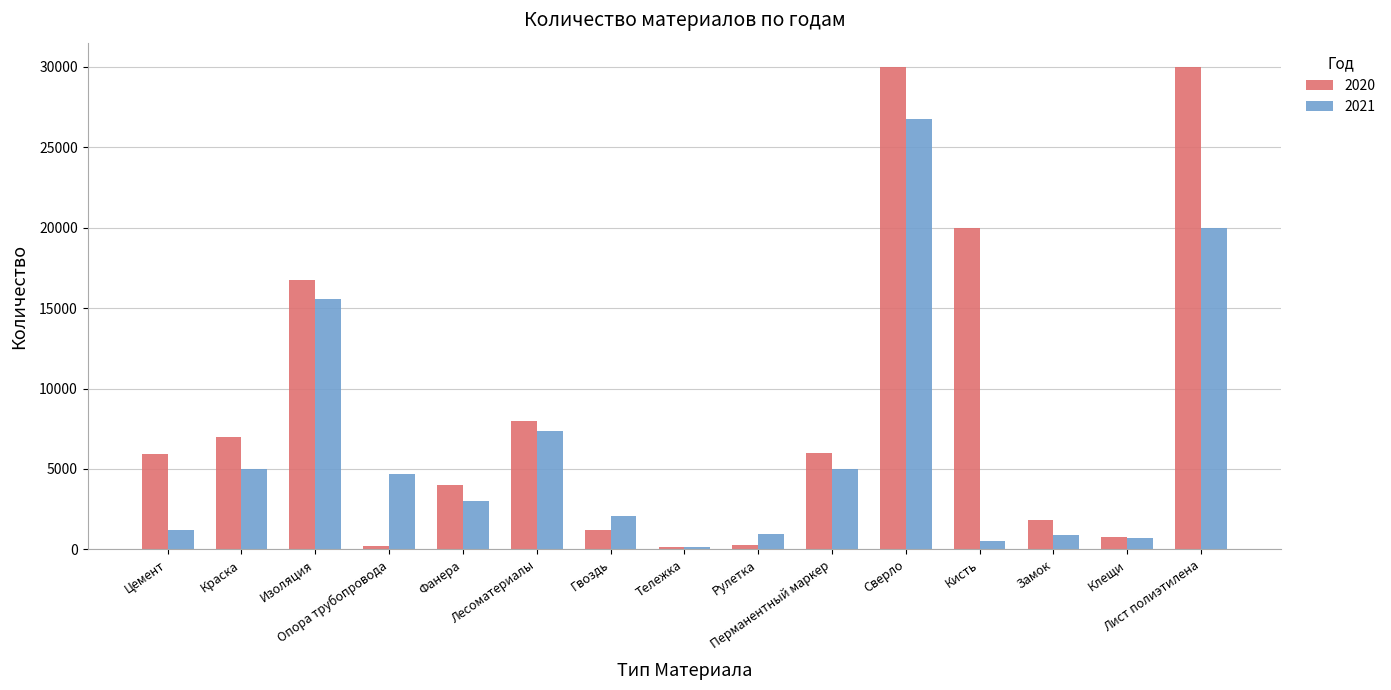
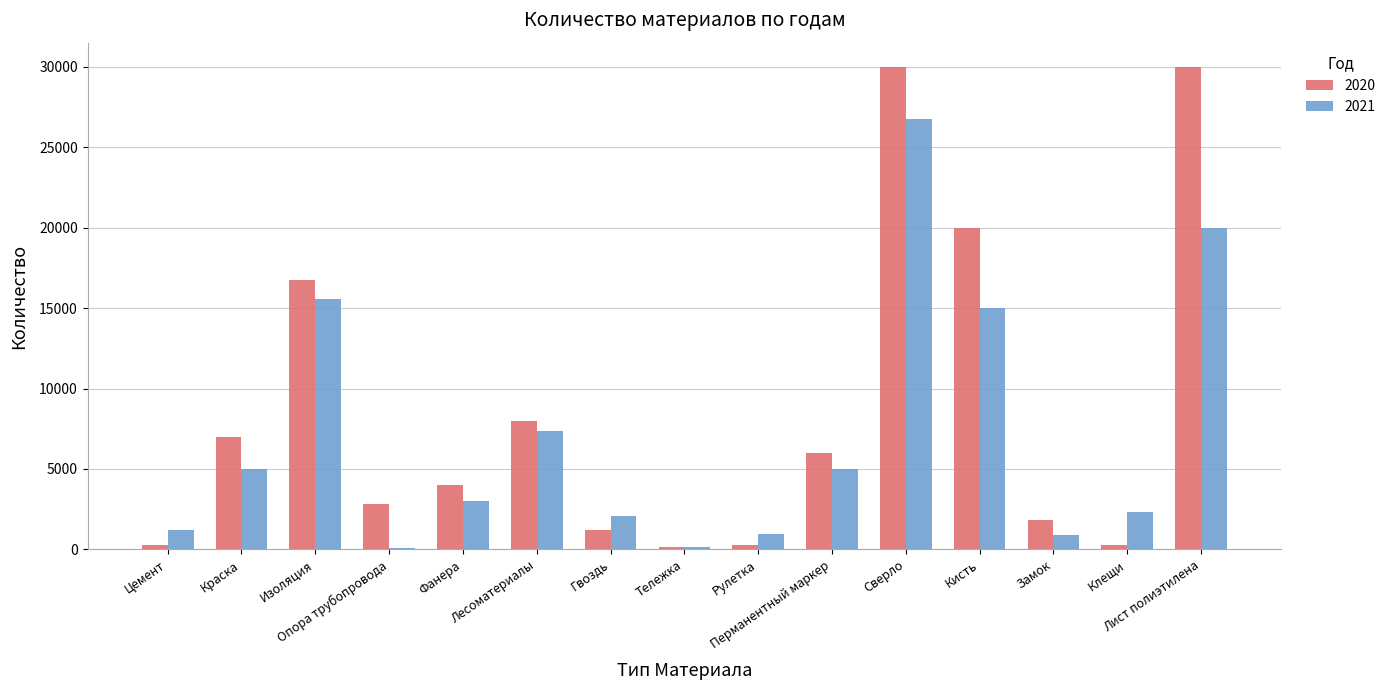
  {
    "2020": {
-     "Цемент": 6000,
+     "Цемент": 300,
      "Краска": 7000,
      "Изоляция": 16800,
-     "Опора трубопровода": 200,
+     "Опора трубопровода": 2800,
      "Фанера": 4000,
      "Лесоматериалы": 8000,
      "Гвоздь": 1200,
      "Рулетка": 300,
      "Перманентный маркер": 6000,
      "Сверло": 30000,
      "Кисть": 20000,
      "Замок": 1800,
-     "Клещи": 800,
+     "Клещи": 300,
      "Лист полиэтилена": 30000
    },
    "2021": {
      "Цемент": 1200,
      "Краска": 5000,
      "Изоляция": 15600,
-     "Опора трубопровода": 4700,
+     "Опора трубопровода": 100,
      "Фанера": 3000,
      "Лесоматериалы": 7400,
      "Гвоздь": 2100,
      "Рулетка": 1000,
      "Перманентный маркер": 5000,
      "Сверло": 26800,
-     "Кисть": 500,
+     "Кисть": 15000,
      "Замок": 900,
-     "Клещи": 700,
+     "Клещи": 2300,
      "Лист полиэтилена": 20000
    }
  }
